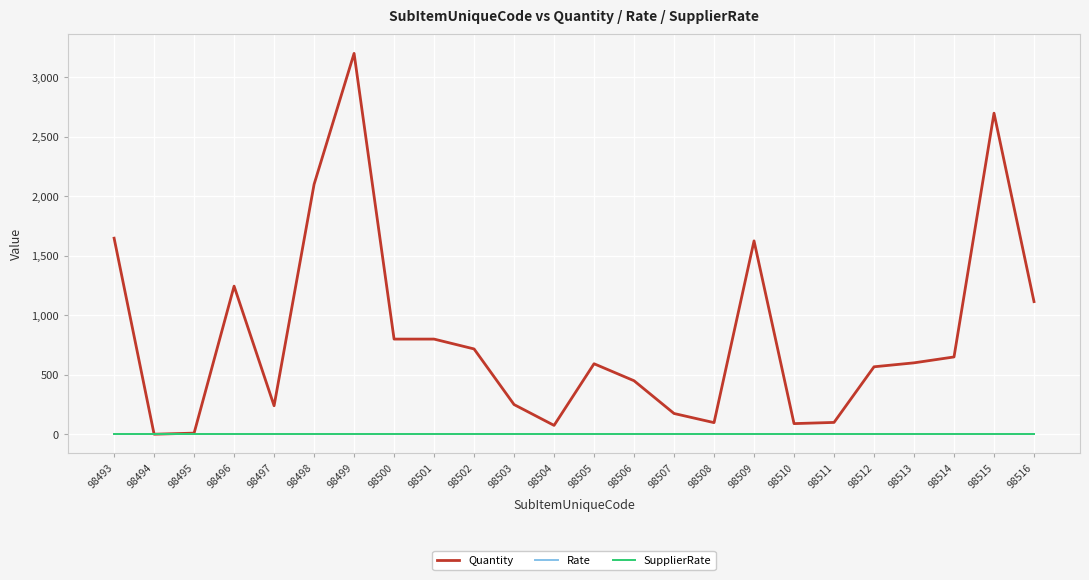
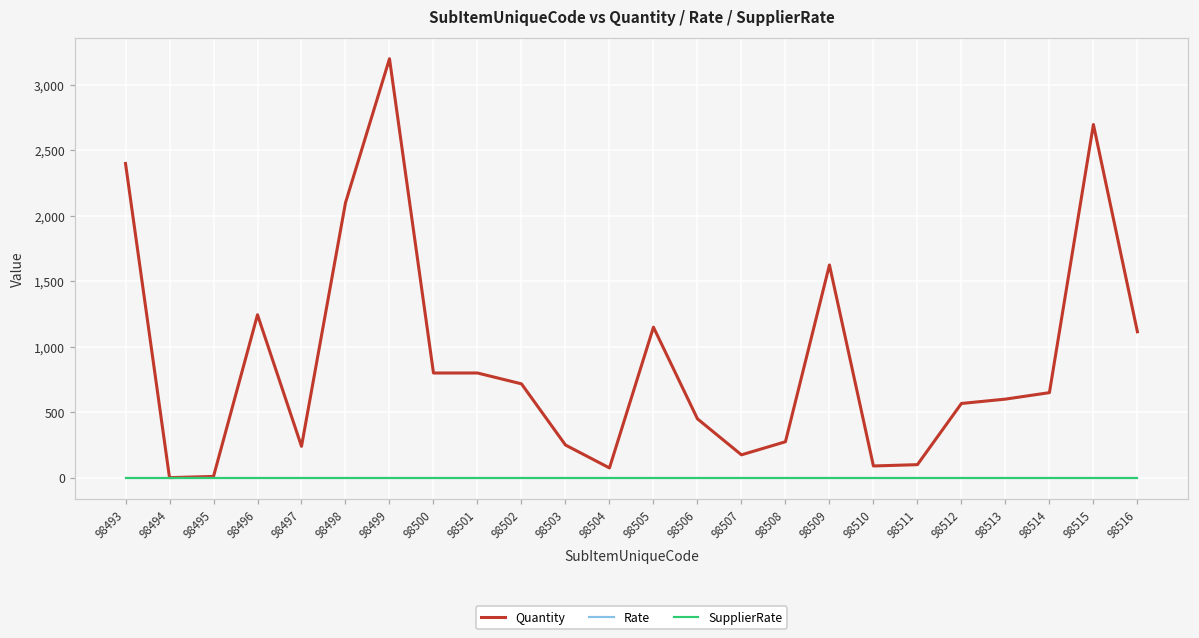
  {
    "Quantity": {
-     "98493": "1,650",
+     "98493": "2,400",
      "98496": "1,240",
      "98497": "240",
      "98498": "2,100",
      "98499": "3,200",
      "98500": "800",
      "98501": "800",
      "98502": "720",
      "98503": "250",
      "98504": "80",
-     "98505": "590",
+     "98505": "1,150",
      "98506": "450",
      "98507": "180",
-     "98508": "100",
+     "98508": "280",
      "98509": "1,630",
      "98510": "90",
      "98511": "100",
      "98512": "570",
      "98513": "600",
      "98514": "650",
      "98515": "2,700",
      "98516": "1,110"
    },
    "SupplierRate": {
      "98493": "0",
      "98496": "0",
      "98497": "0",
      "98498": "0",
      "98499": "0",
      "98500": "0",
      "98501": "0",
      "98502": "0",
      "98503": "0",
      "98504": "0",
      "98505": "0",
      "98506": "0",
      "98507": "0",
      "98508": "0",
      "98509": "0",
      "98510": "0",
      "98511": "0",
      "98512": "0",
      "98513": "0",
      "98514": "0",
      "98515": "0",
      "98516": "0"
    }
  }
